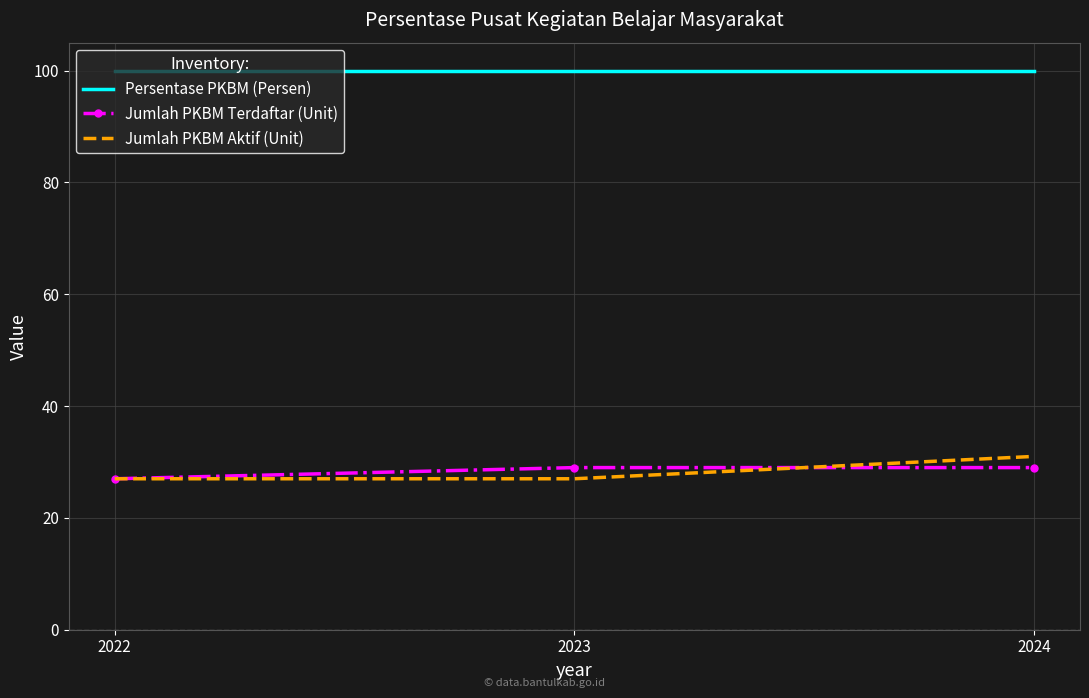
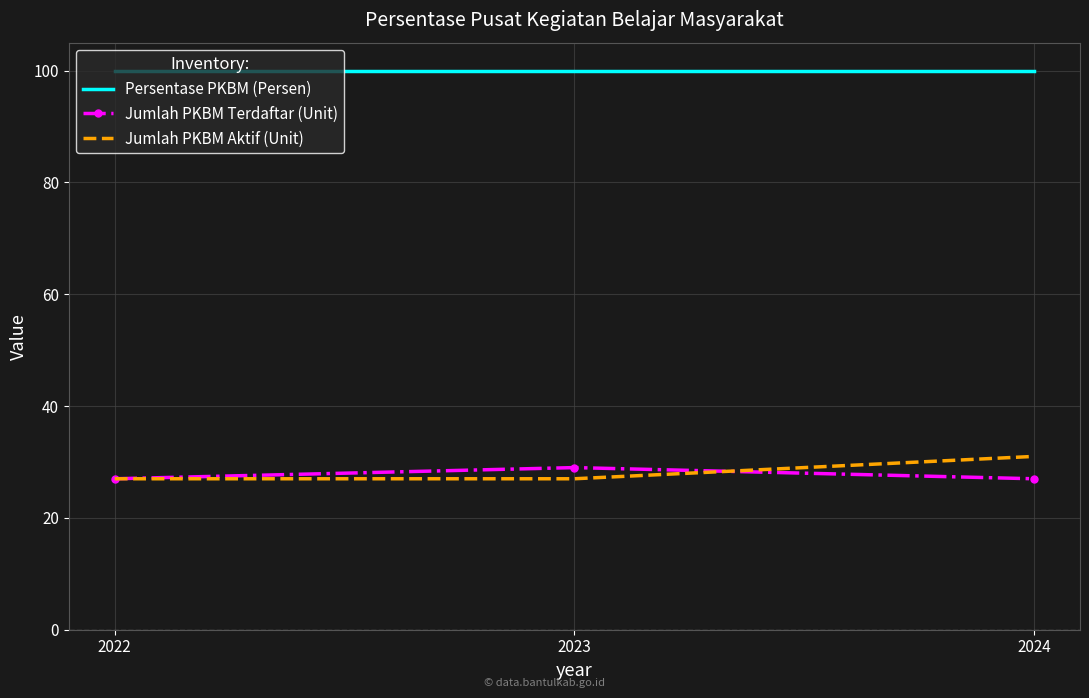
  {
    "Persentase PKBM (Persen)": {
      "2023": 100,
      "2024": 100
    },
    "Jumlah PKBM Terdaftar (Unit)": {
      "2023": 29,
-     "2024": 29
+     "2024": 27
    },
    "Jumlah PKBM Aktif (Unit)": {
      "2023": 27,
      "2024": 31
    }
  }
